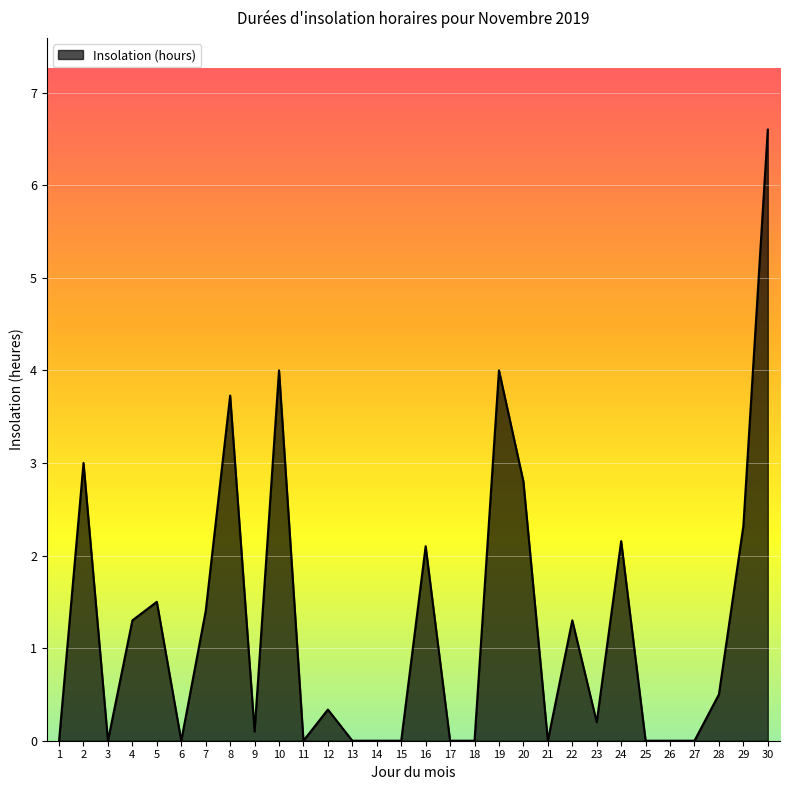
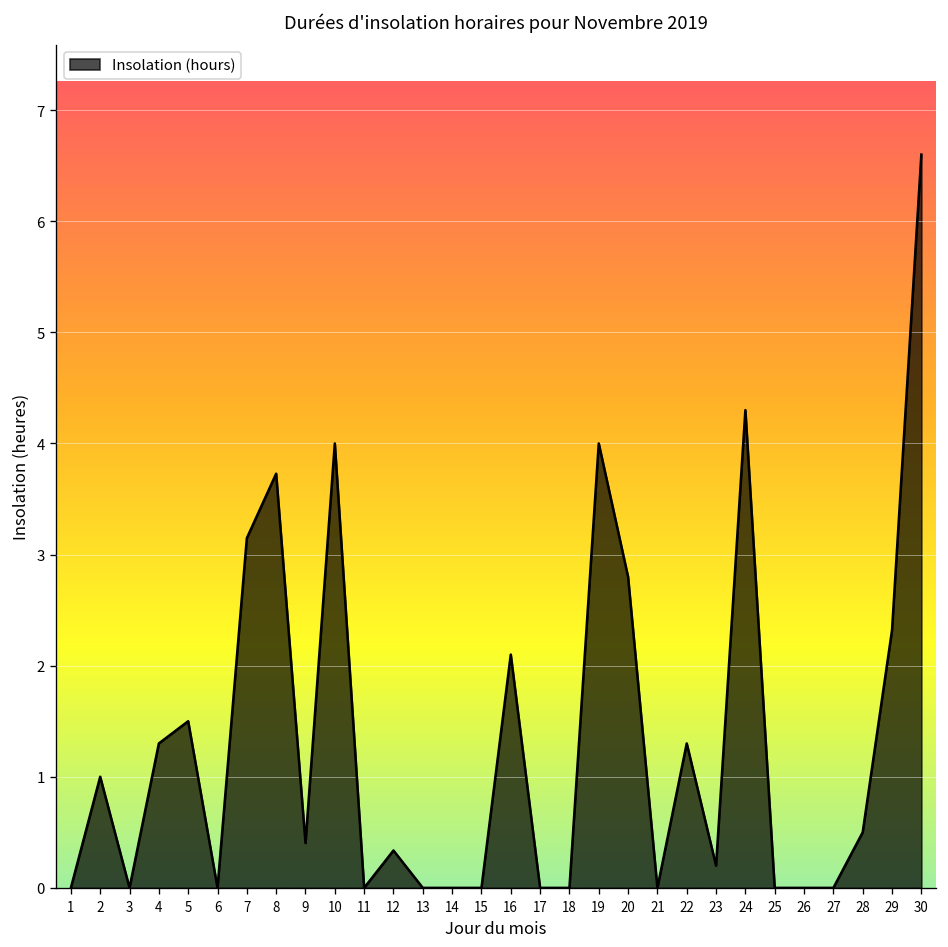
  {
    "1": 0.0,
-   "2": 3,
+   "2": 1,
    "3": 0.0,
    "4": 1.3,
    "5": 1.5,
    "6": 0.0,
-   "7": 1.4,
+   "7": 3.1,
    "8": 3.7,
-   "9": 0.1,
+   "9": 0.4,
    "10": 4.0,
    "11": 0.0,
    "12": 0.3,
    "13": 0.0,
    "14": 0.0,
    "15": 0.0,
    "16": 2.1,
    "17": 0.0,
    "18": 0.0,
    "19": 4.0,
    "20": 2.8,
    "21": 0.0,
    "22": 1.3,
    "23": 0.2,
-   "24": 2.2,
+   "24": 4.3,
    "25": 0.0,
    "26": 0.0,
    "27": 0.0,
    "28": 0.5,
    "29": 2.3,
    "30": 6.6
  }
